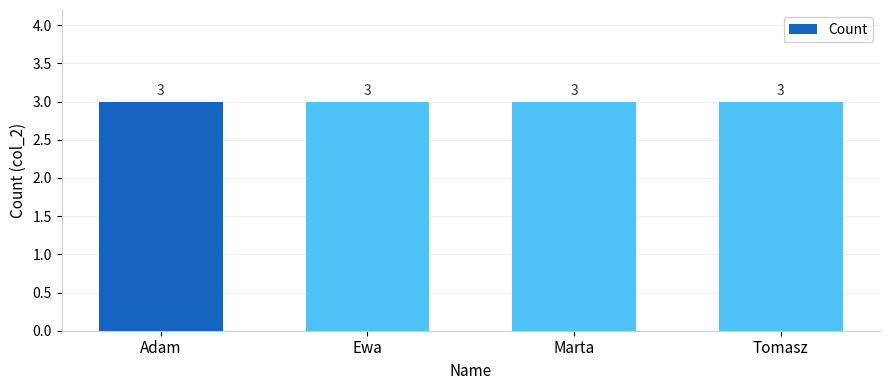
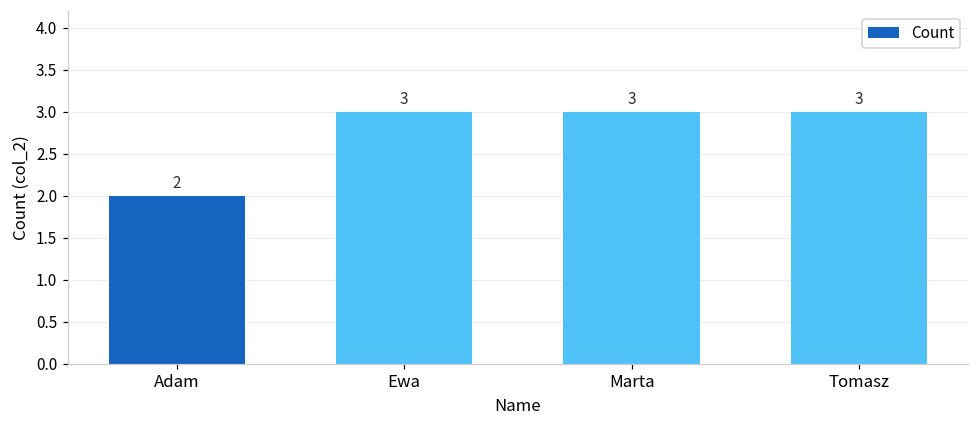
  {
-   "Adam": 3,
+   "Adam": 2,
    "Ewa": 3,
    "Marta": 3,
    "Tomasz": 3
  }
